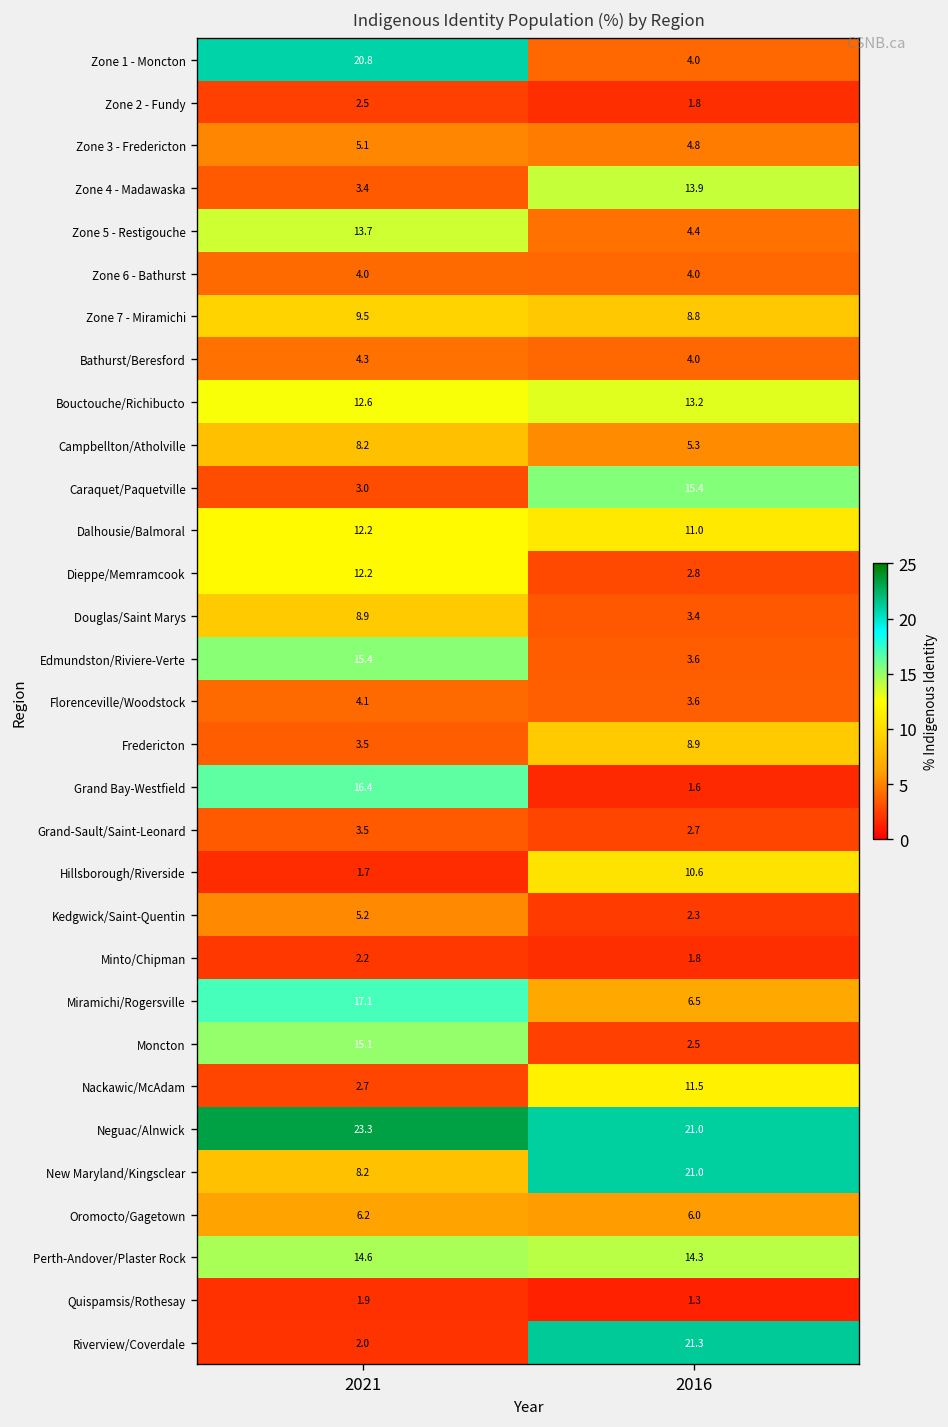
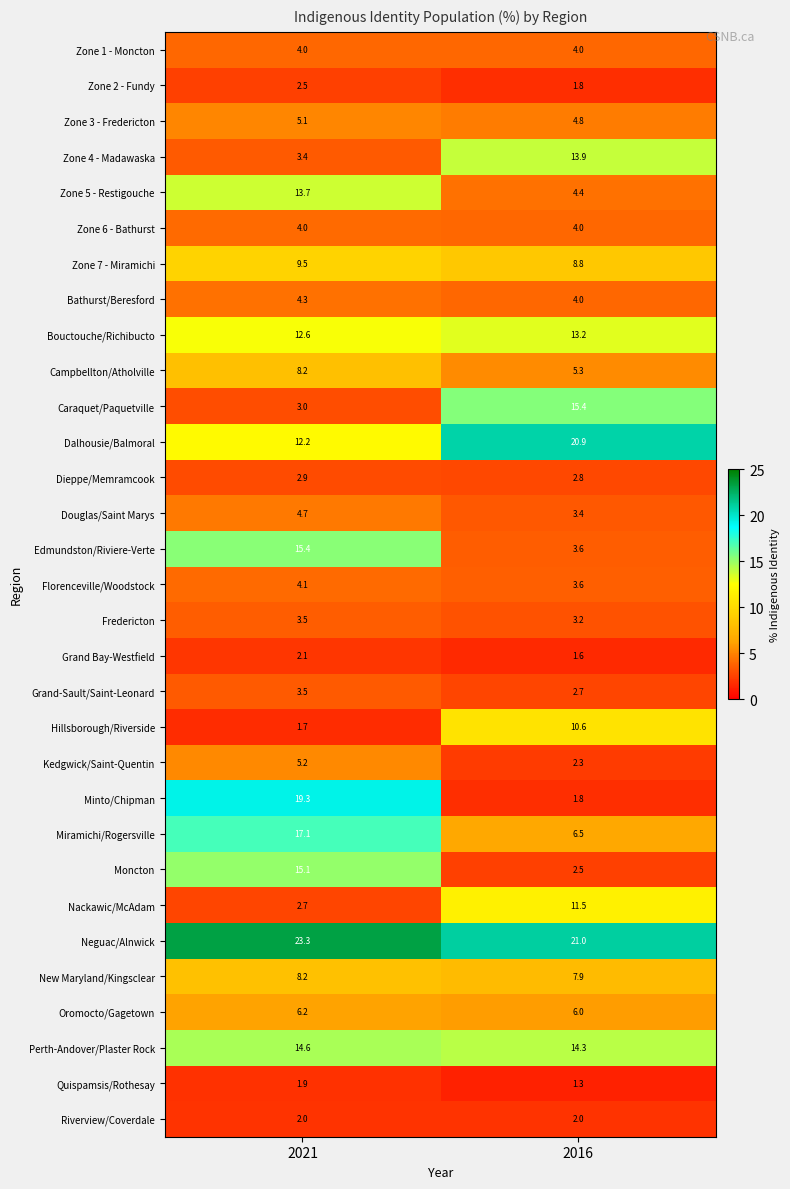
  {
    "Zone 1 - Moncton": {
-     "2021": 20.8,
+     "2021": 4.0,
      "2016": 4.0
    },
    "Zone 2 - Fundy": {
      "2021": 2.5,
      "2016": 1.8
    },
    "Zone 3 - Fredericton": {
      "2021": 5.1,
      "2016": 4.8
    },
    "Zone 4 - Madawaska": {
      "2021": 3.4,
      "2016": 13.9
    },
    "Zone 5 - Restigouche": {
      "2021": 13.7,
      "2016": 4.4
    },
    "Zone 6 - Bathurst": {
      "2021": 4.0,
      "2016": 4.0
    },
    "Zone 7 - Miramichi": {
      "2021": 9.5,
      "2016": 8.8
    },
    "Bathurst/Beresford": {
      "2021": 4.3,
      "2016": 4.0
    },
    "Bouctouche/Richibucto": {
      "2021": 12.6,
      "2016": 13.2
    },
    "Campbellton/Atholville": {
      "2021": 8.2,
      "2016": 5.3
    },
    "Caraquet/Paquetville": {
      "2021": 3.0,
      "2016": 15.4
    },
    "Dalhousie/Balmoral": {
      "2021": 12.2,
-     "2016": 11.0
+     "2016": 20.9
    },
    "Dieppe/Memramcook": {
-     "2021": 12.2,
+     "2021": 2.9,
      "2016": 2.8
    },
    "Douglas/Saint Marys": {
-     "2021": 8.9,
+     "2021": 4.7,
      "2016": 3.4
    },
    "Edmundston/Riviere-Verte": {
      "2021": 15.4,
      "2016": 3.6
    },
    "Florenceville/Woodstock": {
      "2021": 4.1,
      "2016": 3.6
    },
    "Fredericton": {
      "2021": 3.5,
-     "2016": 8.9
+     "2016": 3.2
    },
    "Grand Bay-Westfield": {
-     "2021": 16.4,
+     "2021": 2.1,
      "2016": 1.6
    },
    "Grand-Sault/Saint-Leonard": {
      "2021": 3.5,
      "2016": 2.7
    },
    "Hillsborough/Riverside": {
      "2021": 1.7,
      "2016": 10.6
    },
    "Kedgwick/Saint-Quentin": {
      "2021": 5.2,
      "2016": 2.3
    },
    "Minto/Chipman": {
-     "2021": 2.2,
+     "2021": 19.3,
      "2016": 1.8
    },
    "Miramichi/Rogersville": {
      "2021": 17.1,
      "2016": 6.5
    },
    "Moncton": {
      "2021": 15.1,
      "2016": 2.5
    },
    "Nackawic/McAdam": {
      "2021": 2.7,
      "2016": 11.5
    },
    "Neguac/Alnwick": {
      "2021": 23.3,
      "2016": 21.0
    },
    "New Maryland/Kingsclear": {
      "2021": 8.2,
-     "2016": 21.0
+     "2016": 7.9
    },
    "Oromocto/Gagetown": {
      "2021": 6.2,
      "2016": 6.0
    },
    "Perth-Andover/Plaster Rock": {
      "2021": 14.6,
      "2016": 14.3
    },
    "Quispamsis/Rothesay": {
      "2021": 1.9,
      "2016": 1.3
    },
    "Riverview/Coverdale": {
      "2021": 2.0,
-     "2016": 21.3
+     "2016": 2.0
    }
  }
